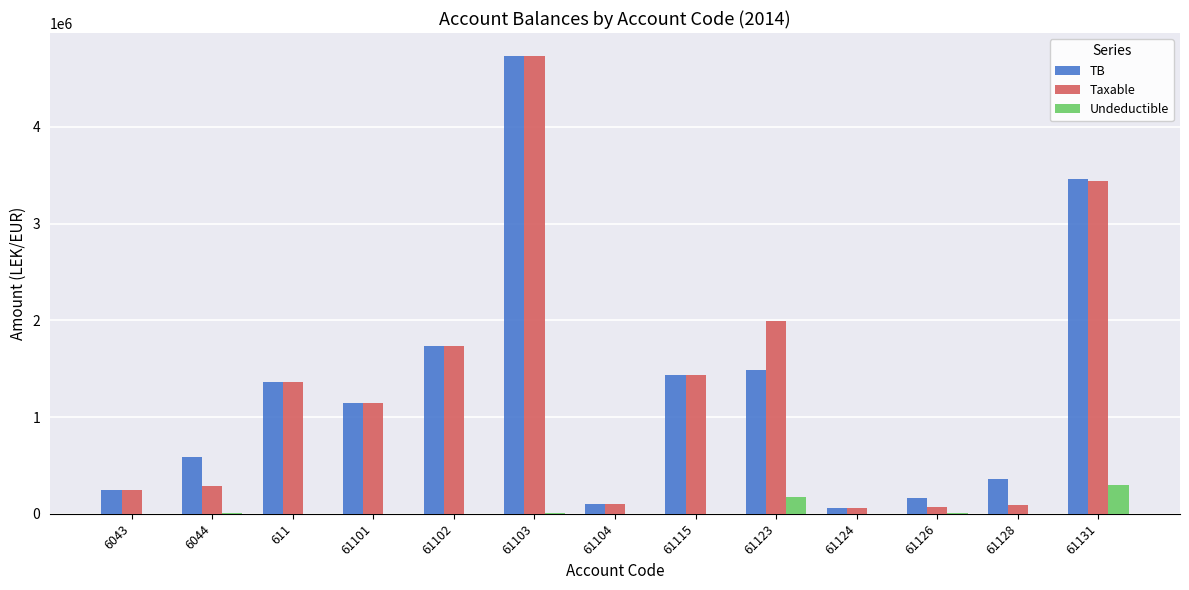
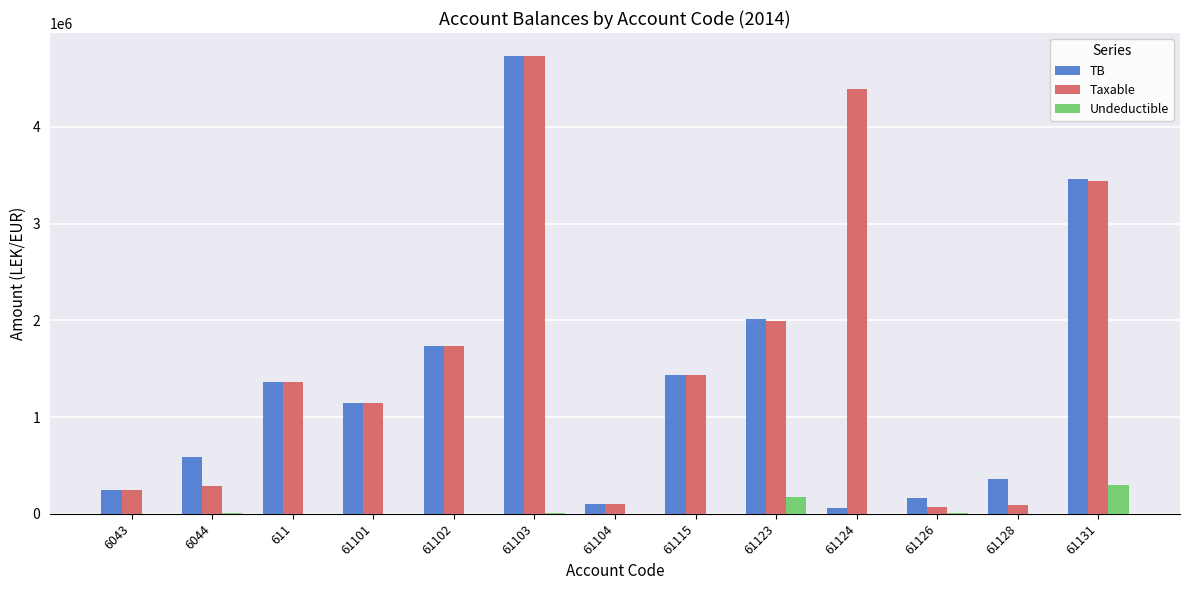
  {
    "TB": {
      "6043": 300000,
      "6044": 600000,
      "611": 1400000,
      "61101": 1100000,
      "61102": 1700000,
      "61103": 4700000,
      "61104": 100000,
      "61115": 1400000,
-     "61123": 1500000,
+     "61123": 2000000,
      "61124": 100000,
      "61126": 200000,
      "61128": 400000,
      "61131": 3500000
    },
    "Taxable": {
      "6043": 300000,
      "6044": 300000,
      "611": 1400000,
      "61101": 1100000,
      "61102": 1700000,
      "61103": 4700000,
      "61104": 100000,
      "61115": 1400000,
      "61123": 2000000,
-     "61124": 100000,
+     "61124": 4400000,
      "61126": 100000,
      "61128": 100000,
      "61131": 3400000
    },
    "Undeductible": {
      "6043": 0,
      "611": 0,
      "61101": 0,
      "61102": 0,
      "61104": 0,
      "61123": 200000,
      "61124": 0,
      "61128": 0,
      "61131": 300000
    }
  }
